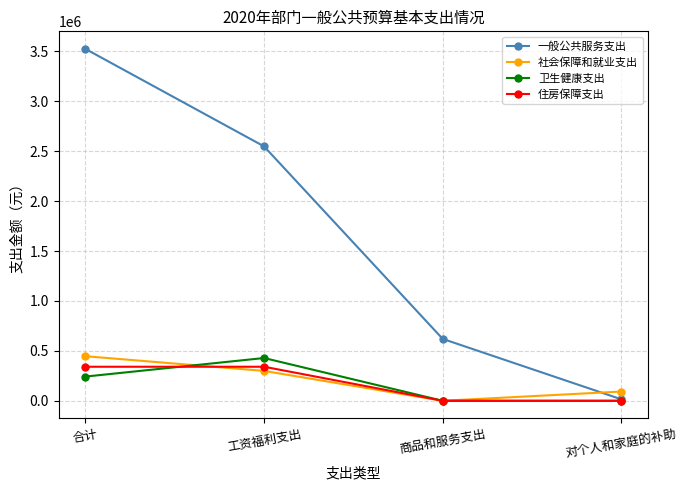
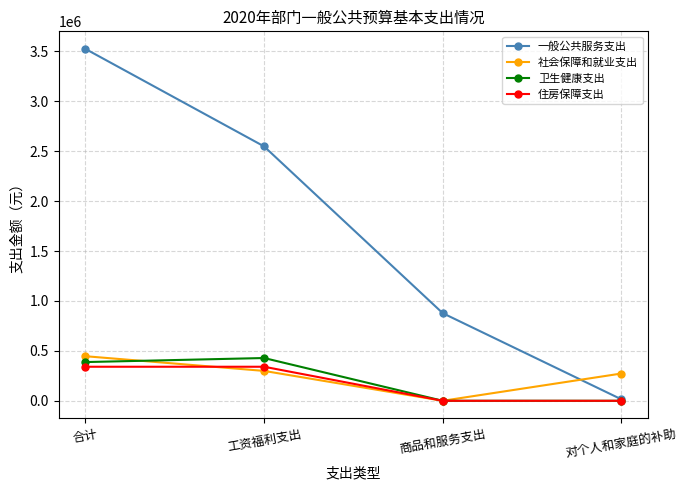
  {
    "一般公共服务支出": {
      "合计": 3500000,
      "工资福利支出": 2500000,
-     "商品和服务支出": 600000
+     "商品和服务支出": 900000
    },
    "社会保障和就业支出": {
      "合计": 400000,
      "工资福利支出": 300000,
-     "对个人和家庭的补助": 100000
+     "对个人和家庭的补助": 300000
    },
    "卫生健康支出": {
-     "合计": 200000,
+     "合计": 400000,
      "工资福利支出": 400000
    },
    "住房保障支出": {
      "合计": 300000,
      "工资福利支出": 300000
    }
  }
